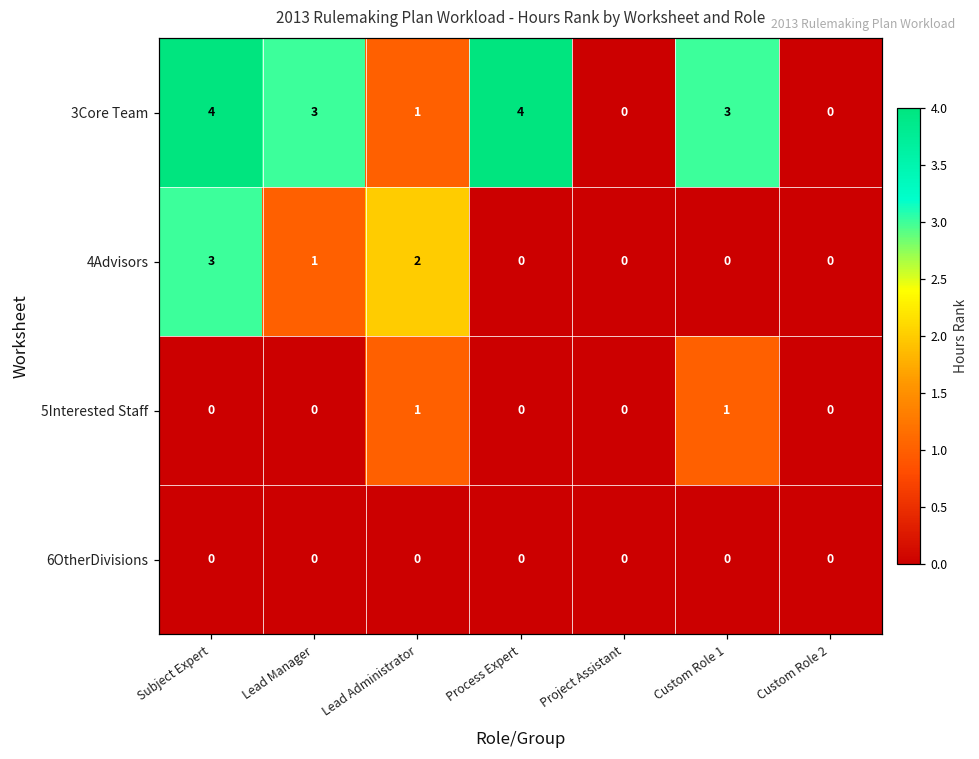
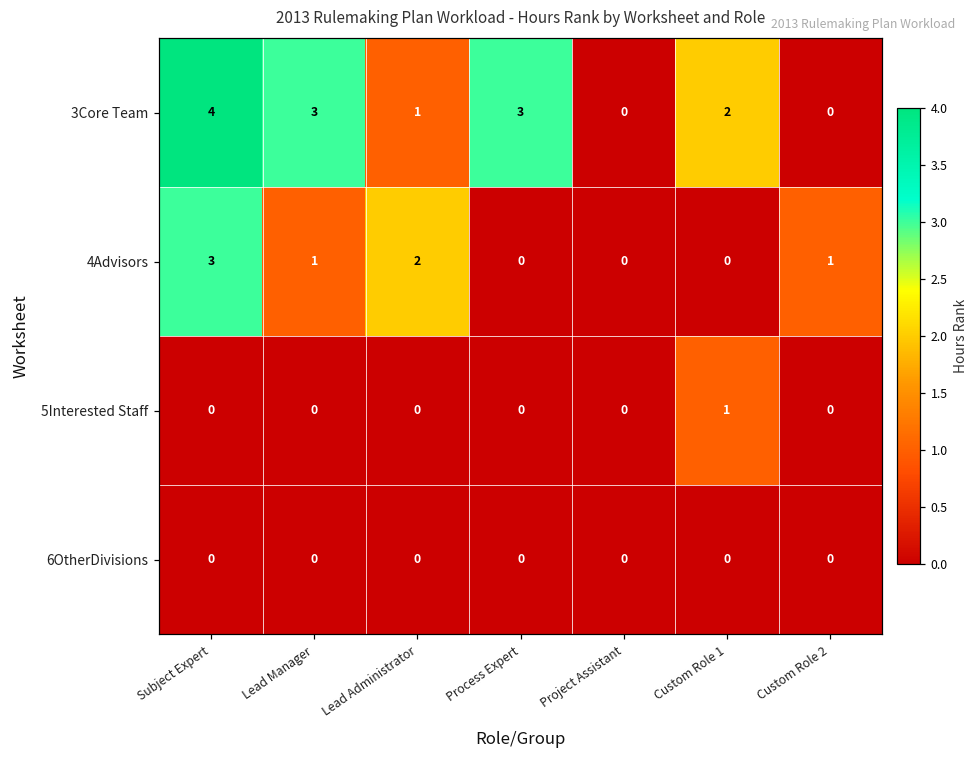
  {
    "3Core Team": {
      "Subject Expert": 4,
      "Lead Manager": 3,
      "Lead Administrator": 1,
-     "Process Expert": 4,
+     "Process Expert": 3,
      "Project Assistant": 0,
-     "Custom Role 1": 3,
+     "Custom Role 1": 2,
      "Custom Role 2": 0
    },
    "4Advisors": {
      "Subject Expert": 3,
      "Lead Manager": 1,
      "Lead Administrator": 2,
      "Process Expert": 0,
      "Project Assistant": 0,
      "Custom Role 1": 0,
-     "Custom Role 2": 0
+     "Custom Role 2": 1
    },
    "5Interested Staff": {
      "Subject Expert": 0,
      "Lead Manager": 0,
-     "Lead Administrator": 1,
+     "Lead Administrator": 0,
      "Process Expert": 0,
      "Project Assistant": 0,
      "Custom Role 1": 1,
      "Custom Role 2": 0
    },
    "6OtherDivisions": {
      "Subject Expert": 0,
      "Lead Manager": 0,
      "Lead Administrator": 0,
      "Process Expert": 0,
      "Project Assistant": 0,
      "Custom Role 1": 0,
      "Custom Role 2": 0
    }
  }
